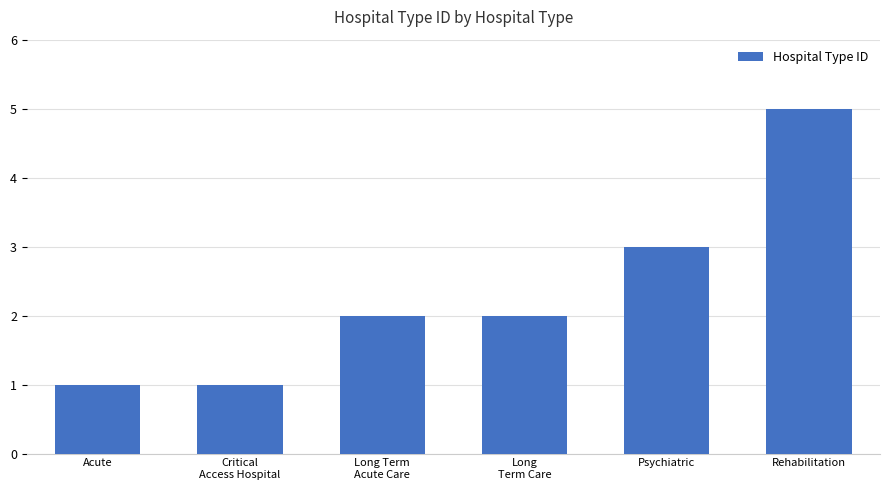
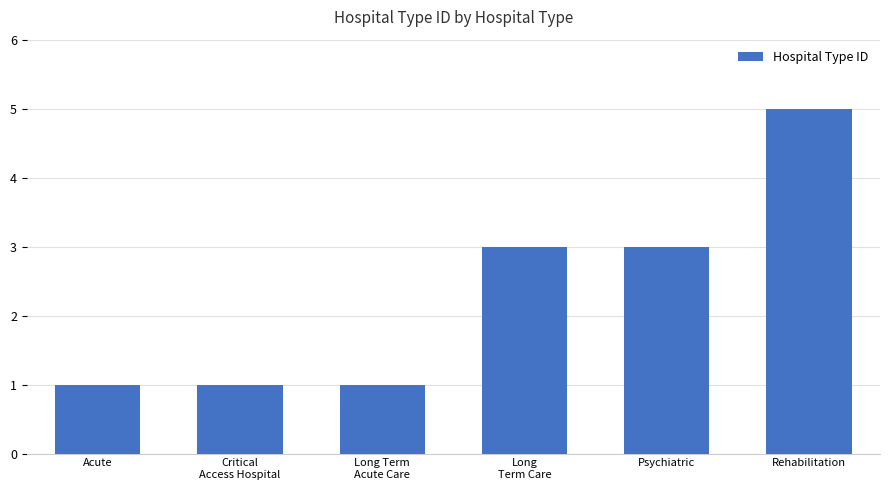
  {
    "Acute": 1,
    "Critical Access Hospital": 1,
-   "Long Term Acute Care": 2,
-   "Long Term Care": 2,
+   "Long Term Acute Care": 1,
+   "Long Term Care": 3,
    "Psychiatric": 3,
    "Rehabilitation": 5
  }
